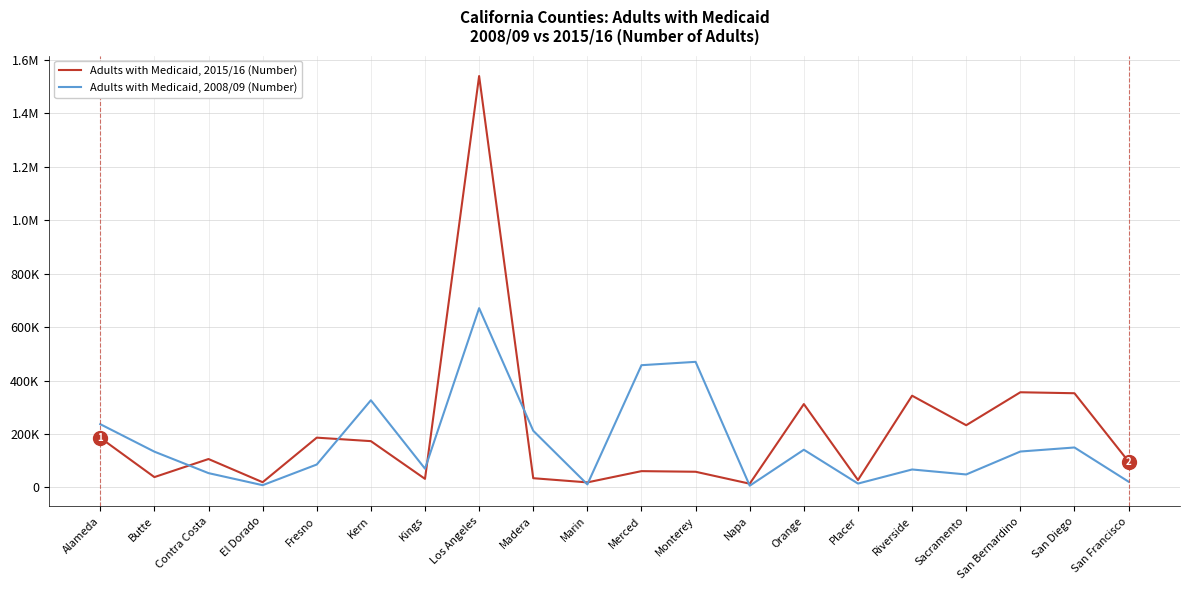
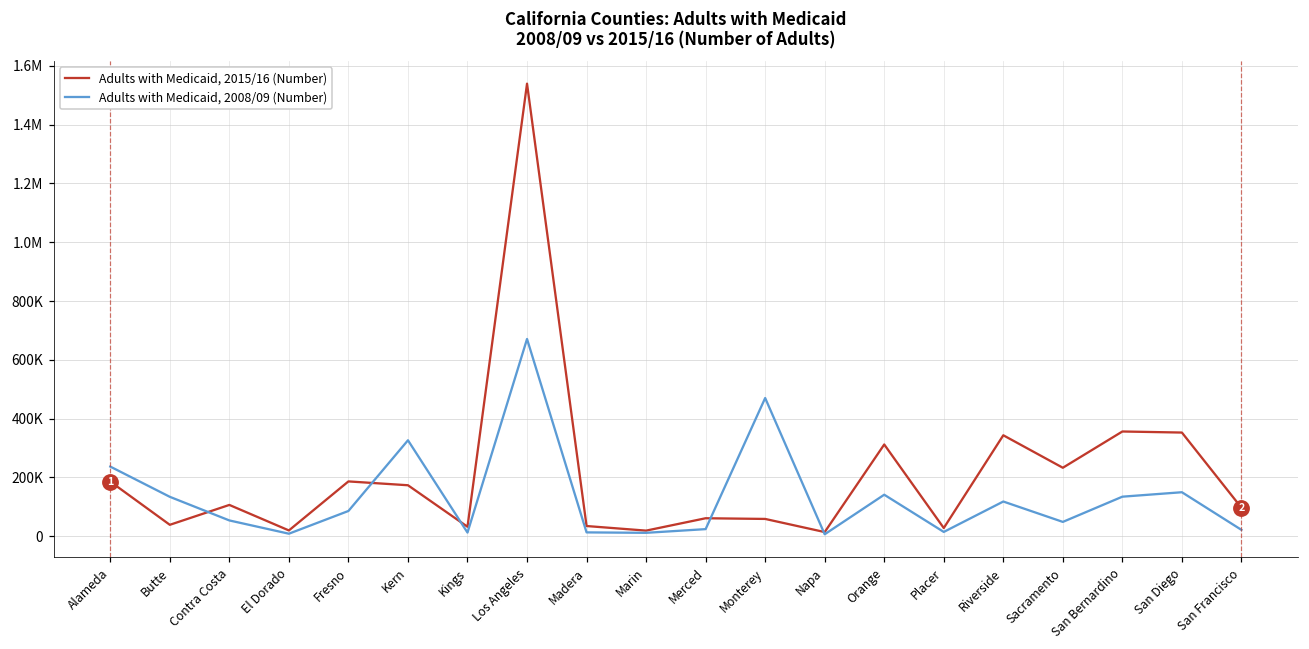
  {
    "Adults with Medicaid, 2008/09 (Number)": {
      "Alameda": 240000,
      "Butte": 130000,
      "Contra Costa": 50000,
      "El Dorado": 10000,
      "Fresno": 90000,
      "Kern": 330000,
-     "Kings": 70000,
+     "Kings": 10000,
      "Los Angeles": 670000,
-     "Madera": 210000,
-     "Merced": 460000,
+     "Madera": 10000,
+     "Merced": 20000,
      "Monterey": 470000,
      "Orange": 140000,
      "Placer": 10000,
-     "Riverside": 70000,
+     "Riverside": 120000,
      "Sacramento": 50000,
      "San Bernardino": 130000,
      "San Diego": 150000,
      "San Francisco": 20000
    }
  }
